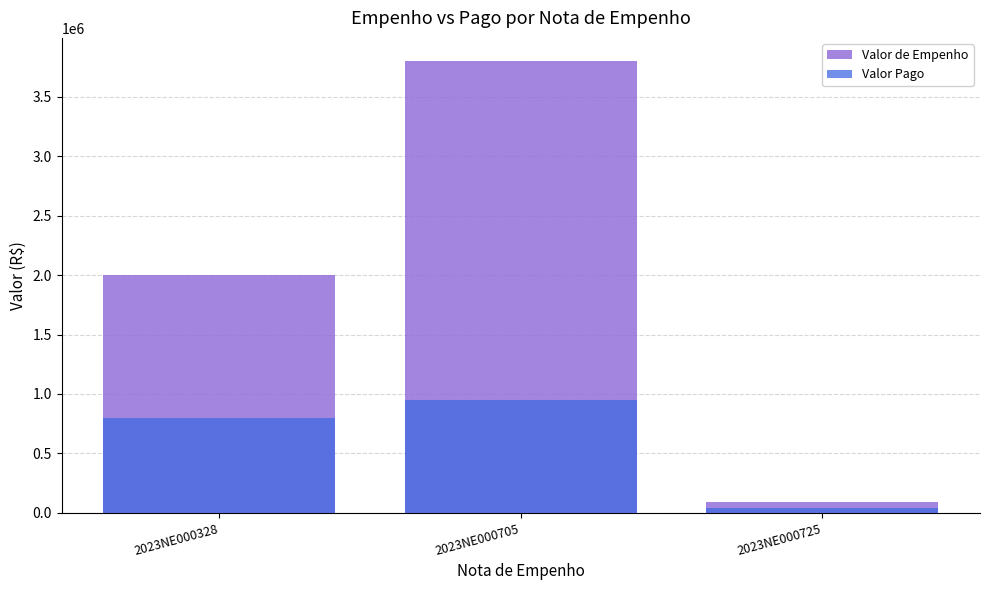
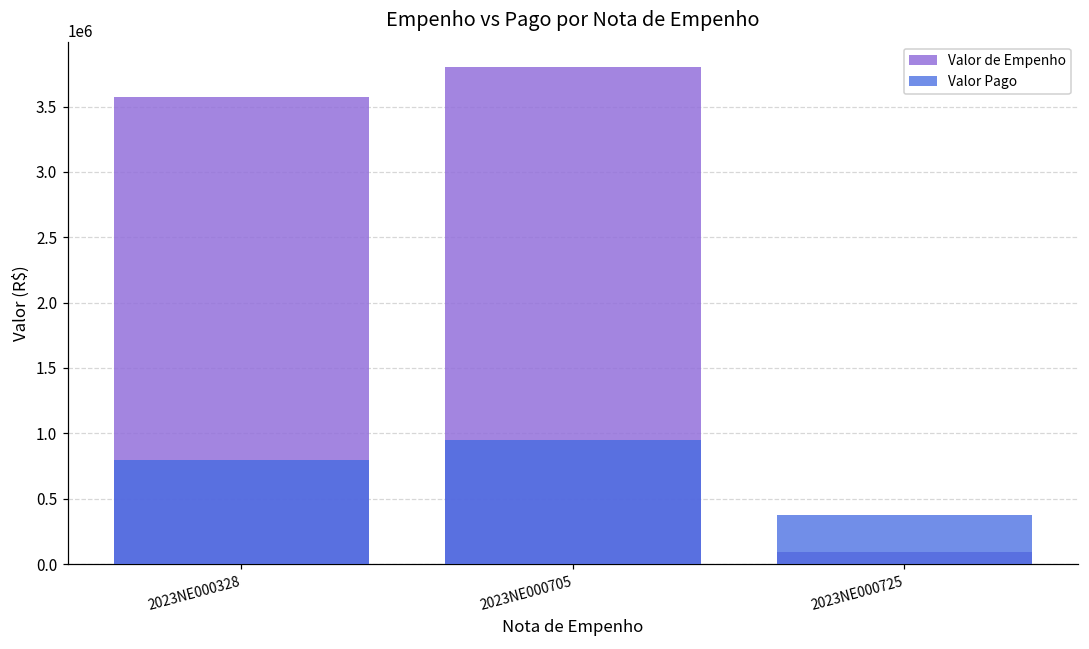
  {
    "Valor de Empenho": {
-     "2023NE000328": 2000000,
+     "2023NE000328": 3570000,
      "2023NE000705": 3810000
    },
    "Valor Pago": {
-     "2023NE000725": 40000
+     "2023NE000725": 370000
    }
  }
